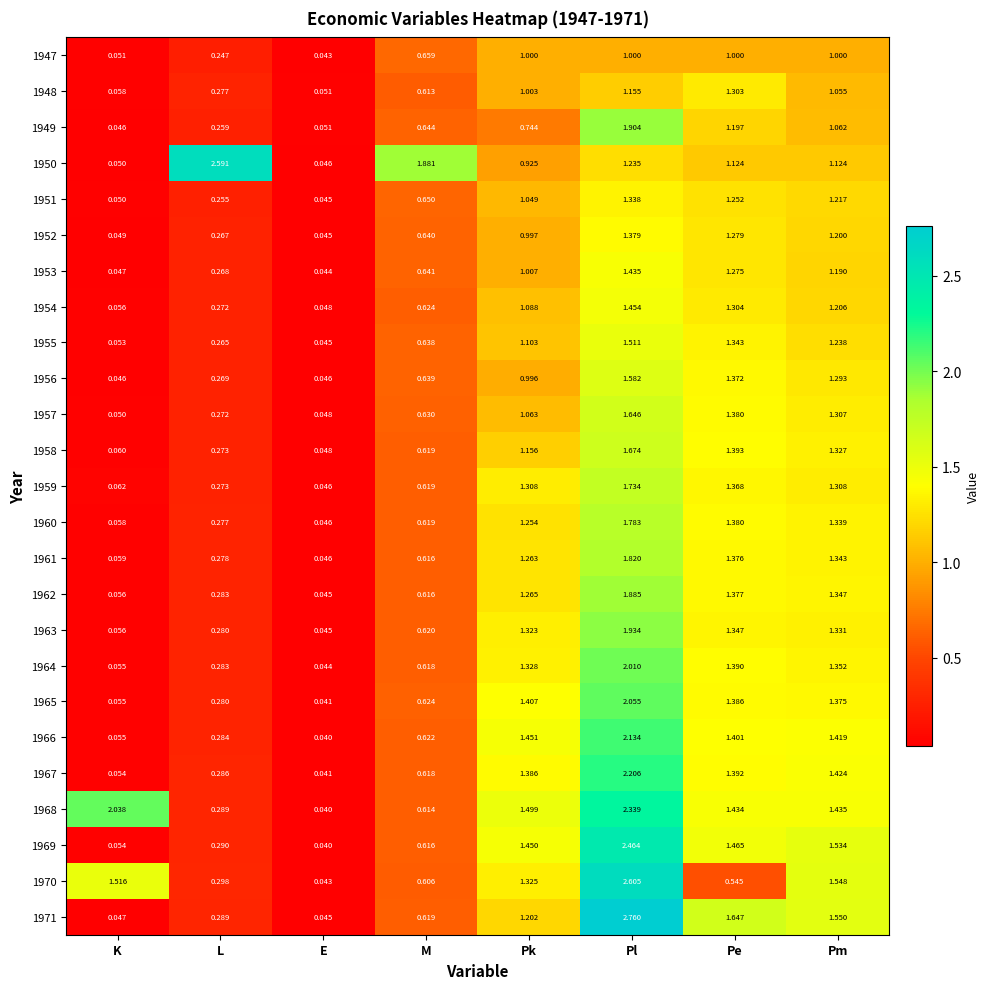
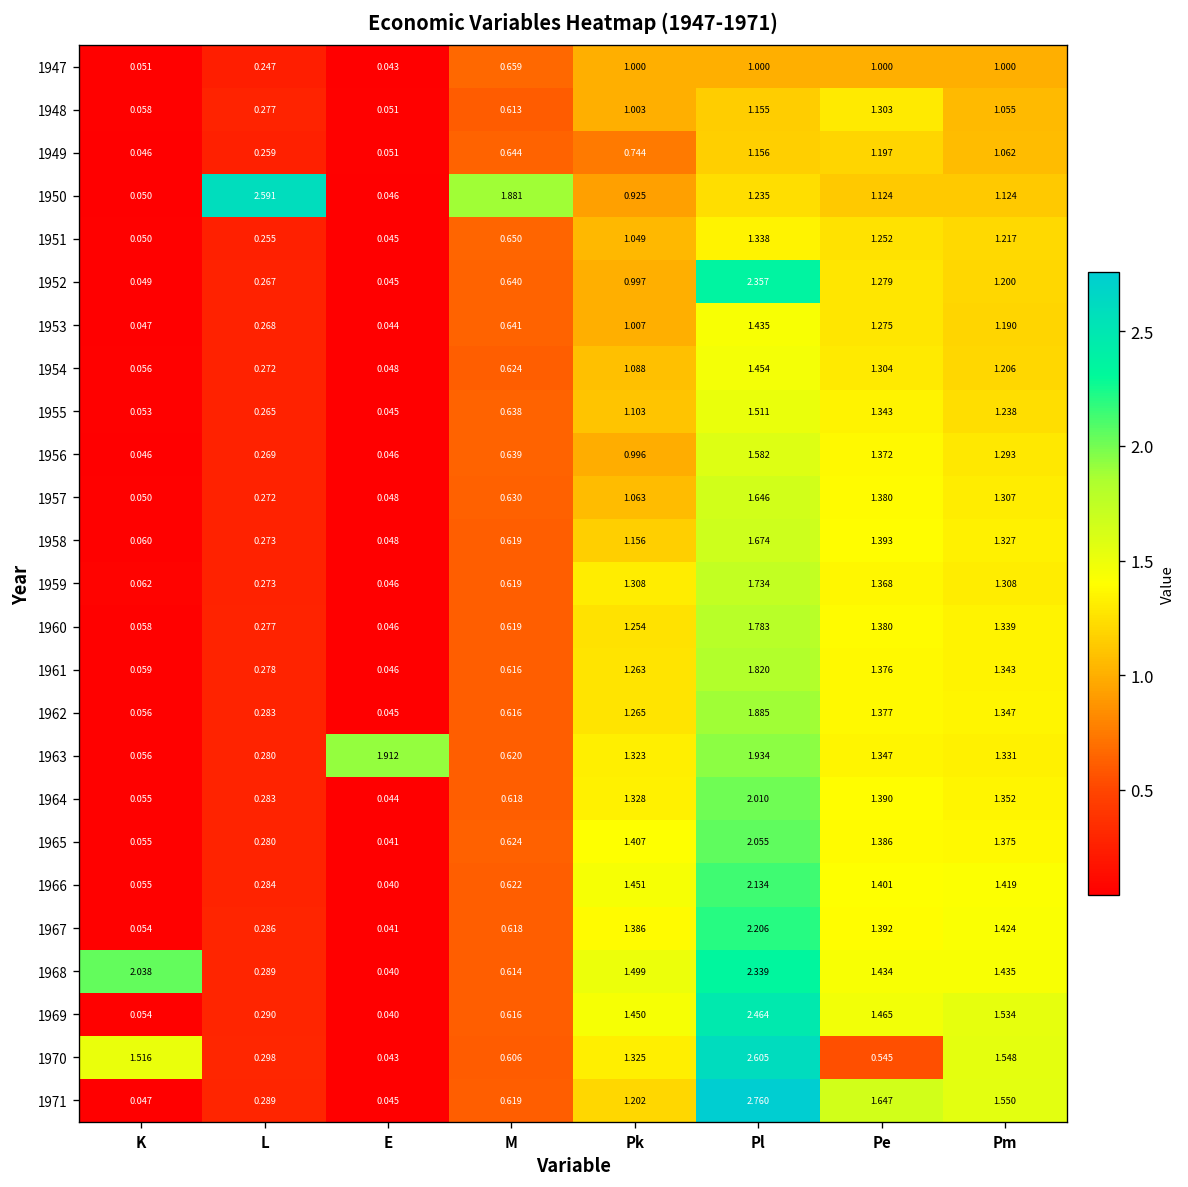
  {
    "1947": {
      "K": 0.051,
      "L": 0.247,
      "E": 0.043,
      "M": 0.659,
      "Pk": 1.000,
      "Pl": 1.000,
      "Pe": 1.000,
      "Pm": 1.000
    },
    "1948": {
      "K": 0.058,
      "L": 0.277,
      "E": 0.051,
      "M": 0.613,
      "Pk": 1.003,
      "Pl": 1.155,
      "Pe": 1.303,
      "Pm": 1.055
    },
    "1949": {
      "K": 0.046,
      "L": 0.259,
      "E": 0.051,
      "M": 0.644,
      "Pk": 0.744,
-     "Pl": 1.904,
+     "Pl": 1.156,
      "Pe": 1.197,
      "Pm": 1.062
    },
    "1950": {
      "K": 0.050,
      "L": 2.591,
      "E": 0.046,
      "M": 1.881,
      "Pk": 0.925,
      "Pl": 1.235,
      "Pe": 1.124,
      "Pm": 1.124
    },
    "1951": {
      "K": 0.050,
      "L": 0.255,
      "E": 0.045,
      "M": 0.650,
      "Pk": 1.049,
      "Pl": 1.338,
      "Pe": 1.252,
      "Pm": 1.217
    },
    "1952": {
      "K": 0.049,
      "L": 0.267,
      "E": 0.045,
      "M": 0.640,
      "Pk": 0.997,
-     "Pl": 1.379,
+     "Pl": 2.357,
      "Pe": 1.279,
      "Pm": 1.200
    },
    "1953": {
      "K": 0.047,
      "L": 0.268,
      "E": 0.044,
      "M": 0.641,
      "Pk": 1.007,
      "Pl": 1.435,
      "Pe": 1.275,
      "Pm": 1.190
    },
    "1954": {
      "K": 0.056,
      "L": 0.272,
      "E": 0.048,
      "M": 0.624,
      "Pk": 1.088,
      "Pl": 1.454,
      "Pe": 1.304,
      "Pm": 1.206
    },
    "1955": {
      "K": 0.053,
      "L": 0.265,
      "E": 0.045,
      "M": 0.638,
      "Pk": 1.103,
      "Pl": 1.511,
      "Pe": 1.343,
      "Pm": 1.238
    },
    "1956": {
      "K": 0.046,
      "L": 0.269,
      "E": 0.046,
      "M": 0.639,
      "Pk": 0.996,
      "Pl": 1.582,
      "Pe": 1.372,
      "Pm": 1.293
    },
    "1957": {
      "K": 0.050,
      "L": 0.272,
      "E": 0.048,
      "M": 0.630,
      "Pk": 1.063,
      "Pl": 1.646,
      "Pe": 1.380,
      "Pm": 1.307
    },
    "1958": {
      "K": 0.060,
      "L": 0.273,
      "E": 0.048,
      "M": 0.619,
      "Pk": 1.156,
      "Pl": 1.674,
      "Pe": 1.393,
      "Pm": 1.327
    },
    "1959": {
      "K": 0.062,
      "L": 0.273,
      "E": 0.046,
      "M": 0.619,
      "Pk": 1.308,
      "Pl": 1.734,
      "Pe": 1.368,
      "Pm": 1.308
    },
    "1960": {
      "K": 0.058,
      "L": 0.277,
      "E": 0.046,
      "M": 0.619,
      "Pk": 1.254,
      "Pl": 1.783,
      "Pe": 1.380,
      "Pm": 1.339
    },
    "1961": {
      "K": 0.059,
      "L": 0.278,
      "E": 0.046,
      "M": 0.616,
      "Pk": 1.263,
      "Pl": 1.820,
      "Pe": 1.376,
      "Pm": 1.343
    },
    "1962": {
      "K": 0.056,
      "L": 0.283,
      "E": 0.045,
      "M": 0.616,
      "Pk": 1.265,
      "Pl": 1.885,
      "Pe": 1.377,
      "Pm": 1.347
    },
    "1963": {
      "K": 0.056,
      "L": 0.280,
-     "E": 0.045,
+     "E": 1.912,
      "M": 0.620,
      "Pk": 1.323,
      "Pl": 1.934,
      "Pe": 1.347,
      "Pm": 1.331
    },
    "1964": {
      "K": 0.055,
      "L": 0.283,
      "E": 0.044,
      "M": 0.618,
      "Pk": 1.328,
      "Pl": 2.010,
      "Pe": 1.390,
      "Pm": 1.352
    },
    "1965": {
      "K": 0.055,
      "L": 0.280,
      "E": 0.041,
      "M": 0.624,
      "Pk": 1.407,
      "Pl": 2.055,
      "Pe": 1.386,
      "Pm": 1.375
    },
    "1966": {
      "K": 0.055,
      "L": 0.284,
      "E": 0.040,
      "M": 0.622,
      "Pk": 1.451,
      "Pl": 2.134,
      "Pe": 1.401,
      "Pm": 1.419
    },
    "1967": {
      "K": 0.054,
      "L": 0.286,
      "E": 0.041,
      "M": 0.618,
      "Pk": 1.386,
      "Pl": 2.206,
      "Pe": 1.392,
      "Pm": 1.424
    },
    "1968": {
      "K": 2.038,
      "L": 0.289,
      "E": 0.040,
      "M": 0.614,
      "Pk": 1.499,
      "Pl": 2.339,
      "Pe": 1.434,
      "Pm": 1.435
    },
    "1969": {
      "K": 0.054,
      "L": 0.290,
      "E": 0.040,
      "M": 0.616,
      "Pk": 1.450,
      "Pl": 2.464,
      "Pe": 1.465,
      "Pm": 1.534
    },
    "1970": {
      "K": 1.516,
      "L": 0.298,
      "E": 0.043,
      "M": 0.606,
      "Pk": 1.325,
      "Pl": 2.605,
      "Pe": 0.545,
      "Pm": 1.548
    },
    "1971": {
      "K": 0.047,
      "L": 0.289,
      "E": 0.045,
      "M": 0.619,
      "Pk": 1.202,
      "Pl": 2.760,
      "Pe": 1.647,
      "Pm": 1.550
    }
  }
